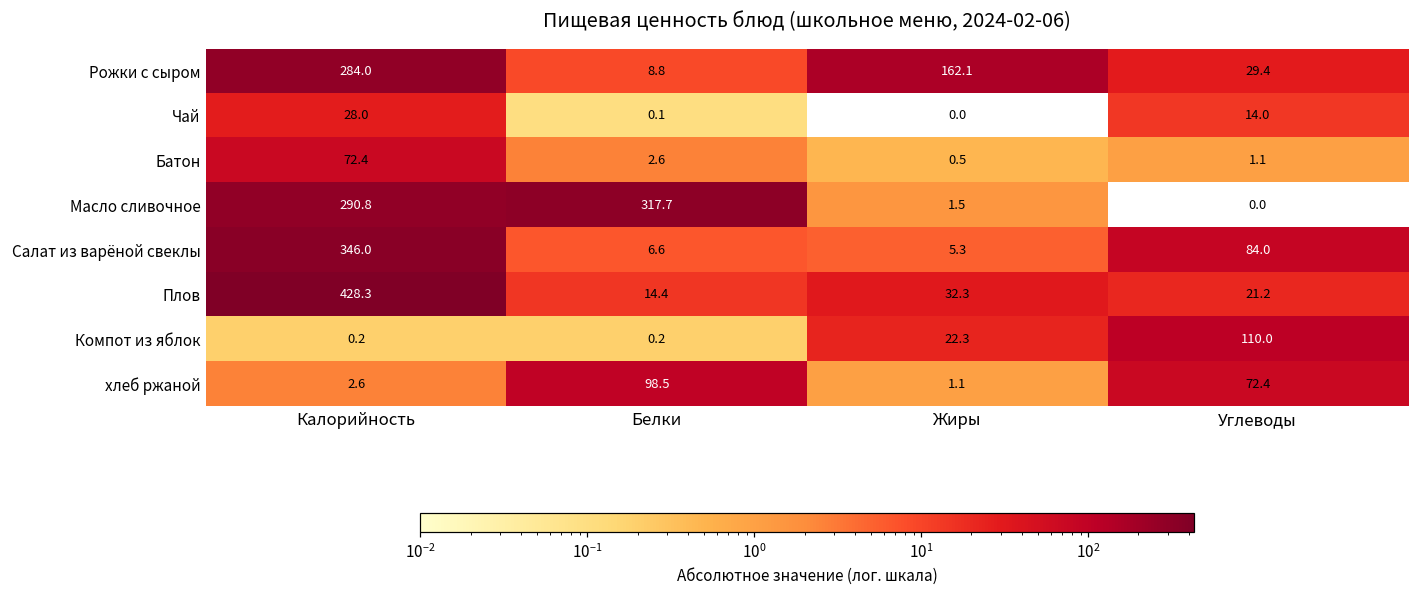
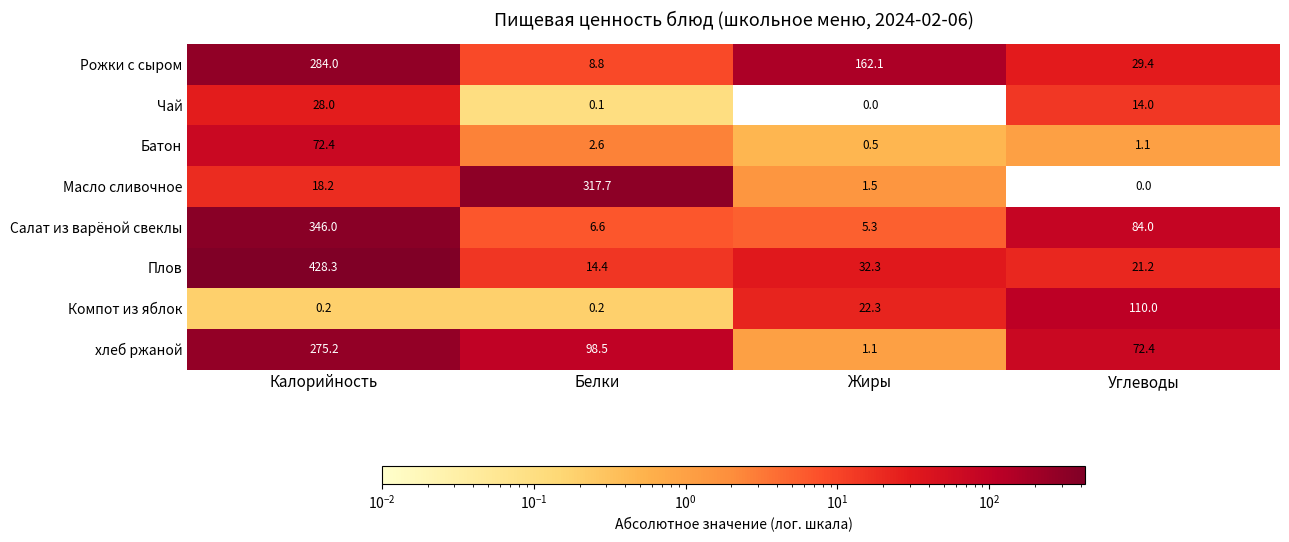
  {
    "Рожки с сыром": {
      "Калорийность": 284.0,
      "Белки": 8.8,
      "Жиры": 162.1,
      "Углеводы": 29.4
    },
    "Чай": {
      "Калорийность": 28.0,
      "Белки": 0.1,
      "Жиры": 0.0,
      "Углеводы": 14.0
    },
    "Батон": {
      "Калорийность": 72.4,
      "Белки": 2.6,
      "Жиры": 0.5,
      "Углеводы": 1.1
    },
    "Масло сливочное": {
-     "Калорийность": 290.8,
+     "Калорийность": 18.2,
      "Белки": 317.7,
      "Жиры": 1.5,
      "Углеводы": 0.0
    },
    "Салат из варёной свеклы": {
      "Калорийность": 346.0,
      "Белки": 6.6,
      "Жиры": 5.3,
      "Углеводы": 84.0
    },
    "Плов": {
      "Калорийность": 428.3,
      "Белки": 14.4,
      "Жиры": 32.3,
      "Углеводы": 21.2
    },
    "Компот из яблок": {
      "Калорийность": 0.2,
      "Белки": 0.2,
      "Жиры": 22.3,
      "Углеводы": 110.0
    },
    "хлеб ржаной": {
-     "Калорийность": 2.6,
+     "Калорийность": 275.2,
      "Белки": 98.5,
      "Жиры": 1.1,
      "Углеводы": 72.4
    }
  }
